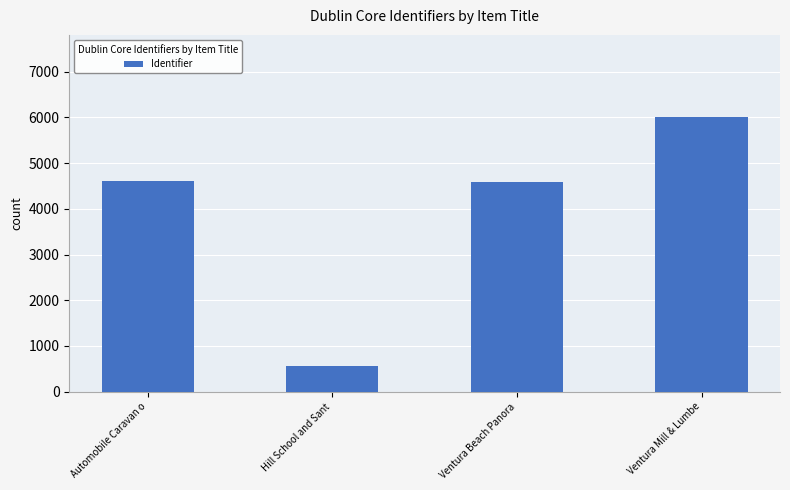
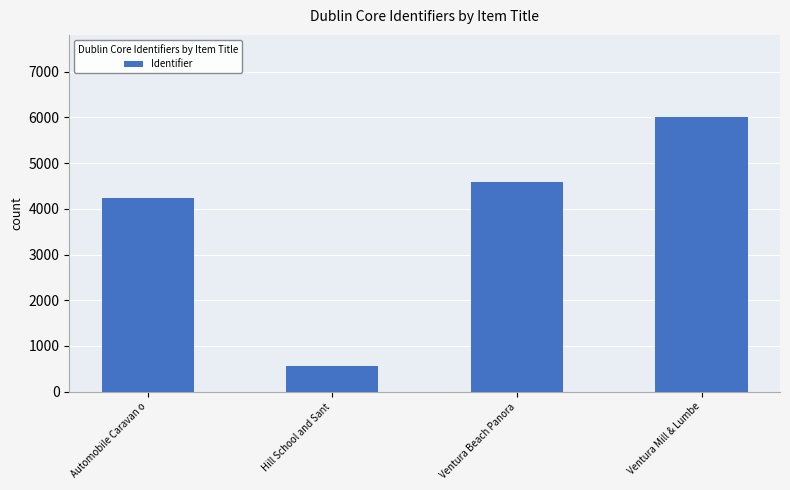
  {
-   "Automobile Caravan o": 4600,
+   "Automobile Caravan o": 4200,
    "Hill School and Sant": 600,
    "Ventura Beach Panora": 4600,
    "Ventura Mill & Lumbe": 6000
  }
